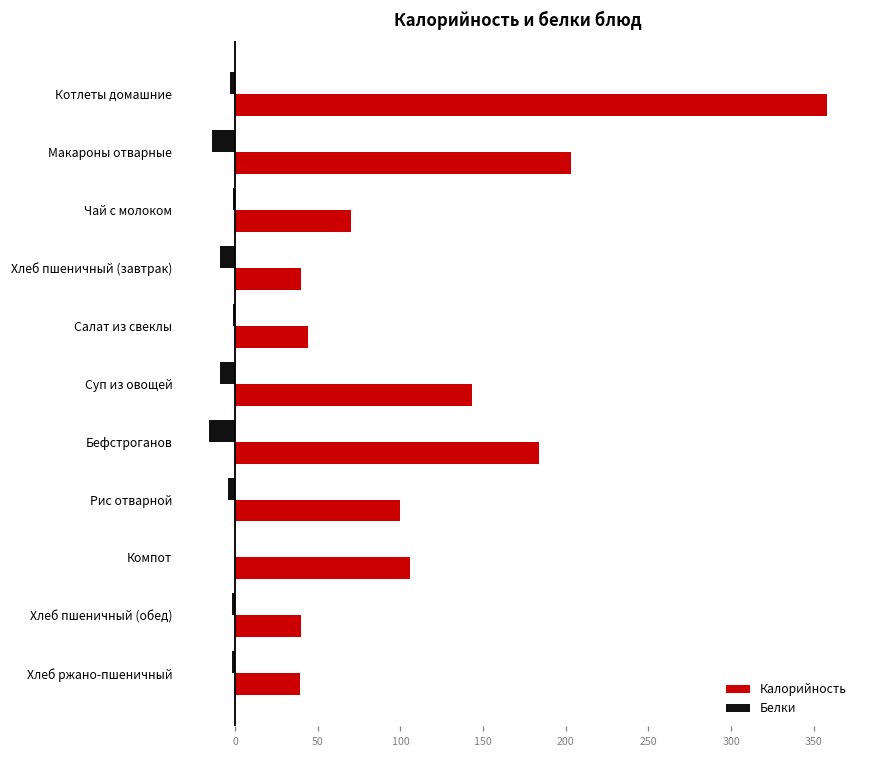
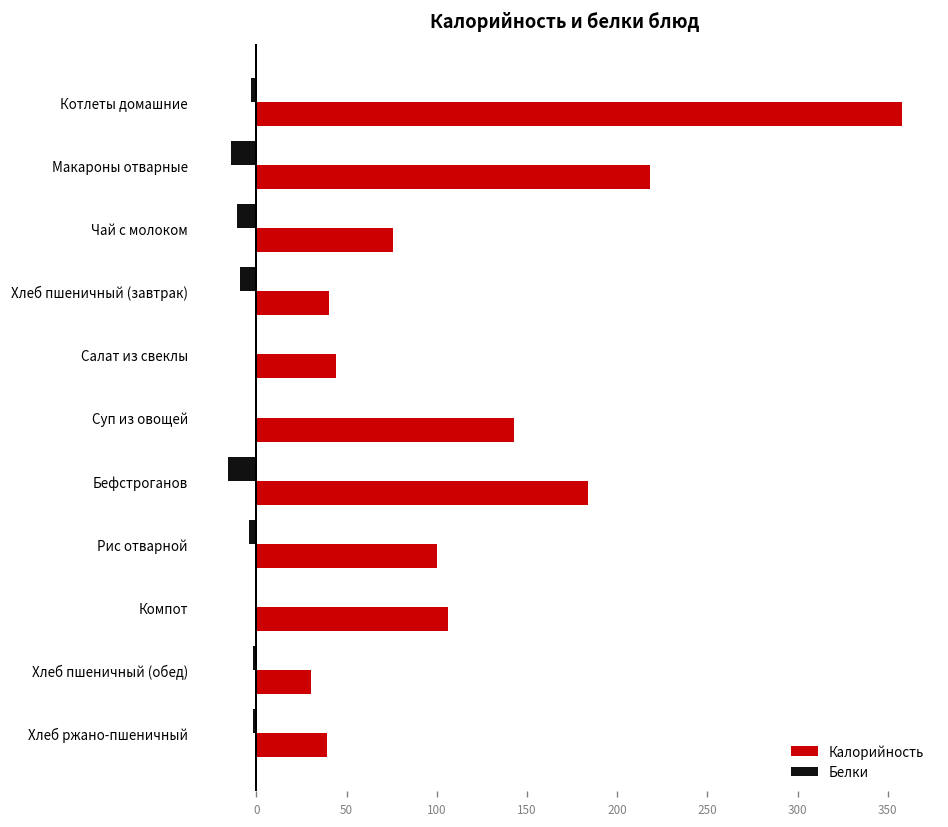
  {
    "Калорийность": {
      "Котлеты домашние": 358,
-     "Макароны отварные": 203,
-     "Чай с молоком": 70,
+     "Макароны отварные": 218,
+     "Чай с молоком": 76,
      "Хлеб пшеничный (завтрак)": 40,
      "Салат из свеклы": 44,
      "Суп из овощей": 143,
      "Бефстроганов": 184,
      "Рис отварной": 100,
      "Компот": 106,
-     "Хлеб пшеничный (обед)": 40,
+     "Хлеб пшеничный (обед)": 30,
      "Хлеб ржано-пшеничный": 39
    },
    "Белки": {
      "Котлеты домашние": -3,
      "Макароны отварные": -14,
-     "Чай с молоком": -1,
+     "Чай с молоком": -11,
      "Хлеб пшеничный (завтрак)": -9,
-     "Суп из овощей": -9,
+     "Суп из овощей": -1,
      "Бефстроганов": -16,
      "Рис отварной": -4,
      "Компот": 0,
      "Хлеб пшеничный (обед)": -2,
      "Хлеб ржано-пшеничный": -2
    }
  }
